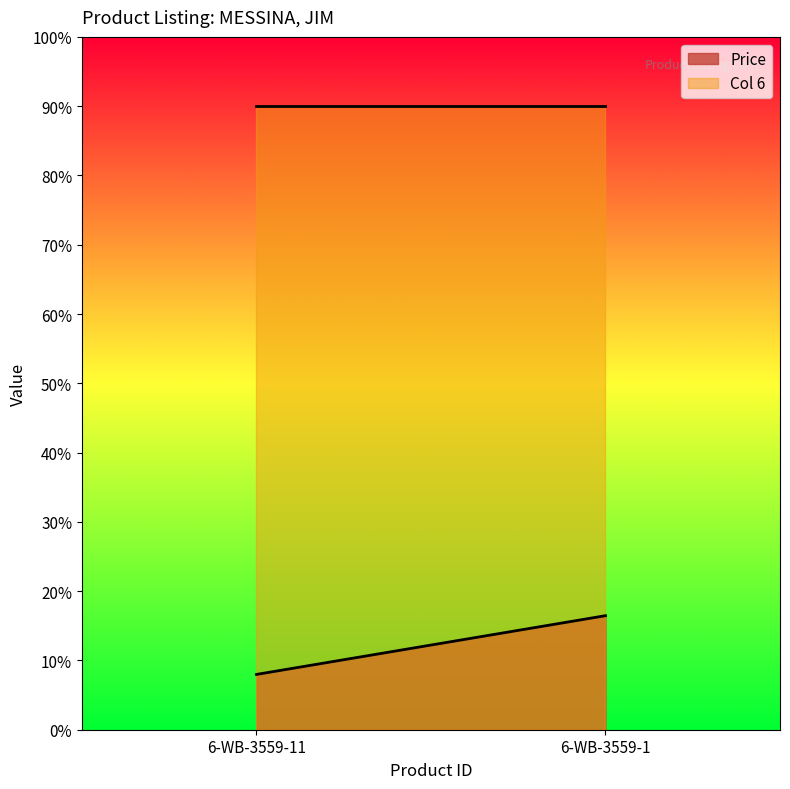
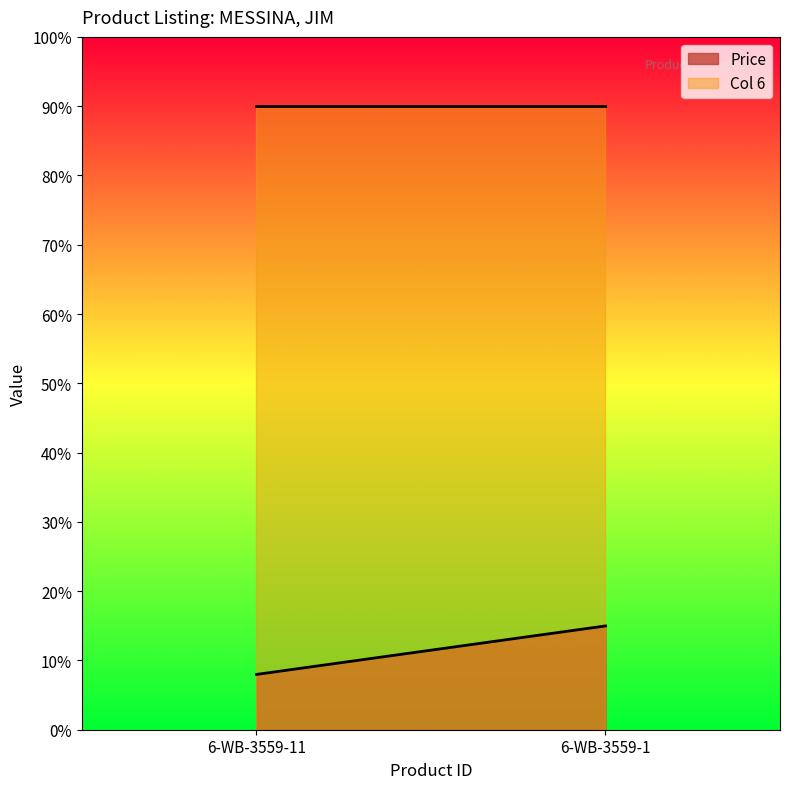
  {
    "Price": {
      "6-WB-3559-11": "8%",
-     "6-WB-3559-1": "16%"
+     "6-WB-3559-1": "15%"
    },
    "Col 6": {
      "6-WB-3559-11": "90%",
      "6-WB-3559-1": "90%"
    }
  }
